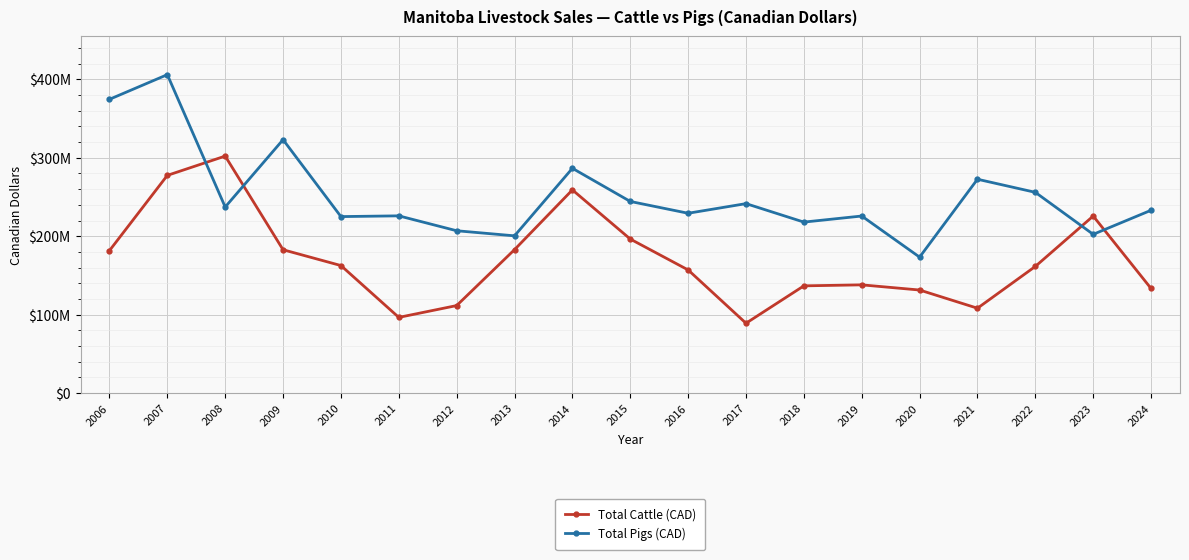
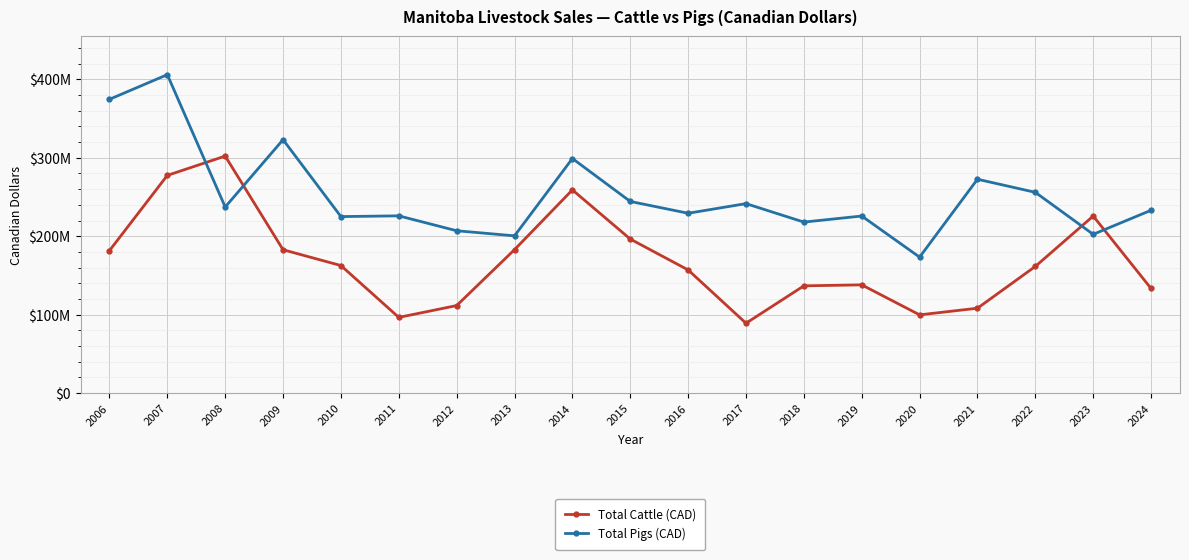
  {
    "Total Cattle (CAD)": {
      "2006": "$180000000",
      "2007": "$280000000",
      "2008": "$300000000",
      "2009": "$180000000",
      "2010": "$160000000",
      "2011": "$100000000",
      "2012": "$110000000",
      "2013": "$180000000",
      "2014": "$260000000",
      "2015": "$200000000",
      "2016": "$160000000",
      "2017": "$90000000",
      "2018": "$140000000",
      "2019": "$140000000",
-     "2020": "$130000000",
+     "2020": "$100000000",
      "2021": "$110000000",
      "2022": "$160000000",
      "2023": "$230000000",
      "2024": "$130000000"
    },
    "Total Pigs (CAD)": {
      "2006": "$370000000",
      "2007": "$410000000",
      "2008": "$240000000",
      "2009": "$320000000",
      "2010": "$230000000",
      "2011": "$230000000",
      "2012": "$210000000",
      "2013": "$200000000",
-     "2014": "$290000000",
+     "2014": "$300000000",
      "2015": "$240000000",
      "2016": "$230000000",
      "2017": "$240000000",
      "2018": "$220000000",
      "2019": "$230000000",
      "2020": "$170000000",
      "2021": "$270000000",
      "2022": "$260000000",
      "2023": "$200000000",
      "2024": "$230000000"
    }
  }
